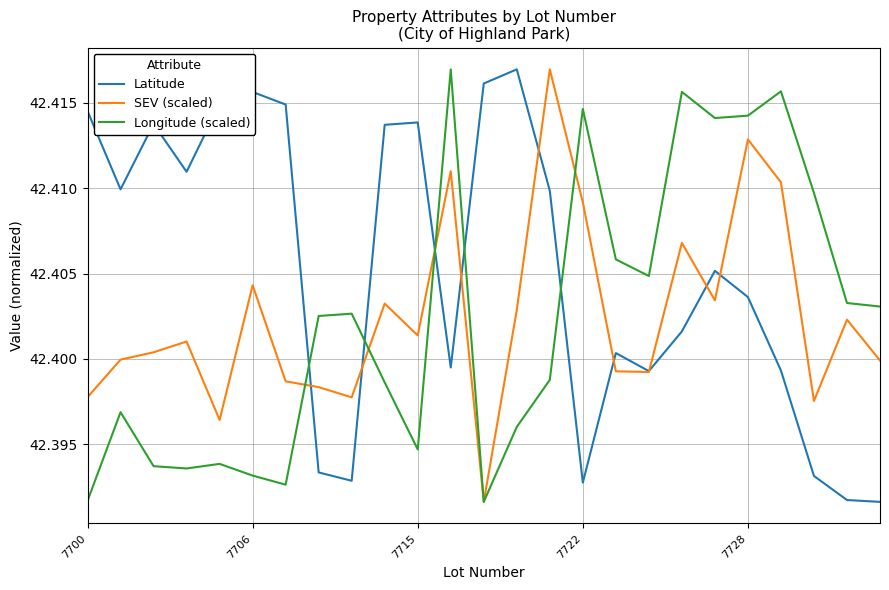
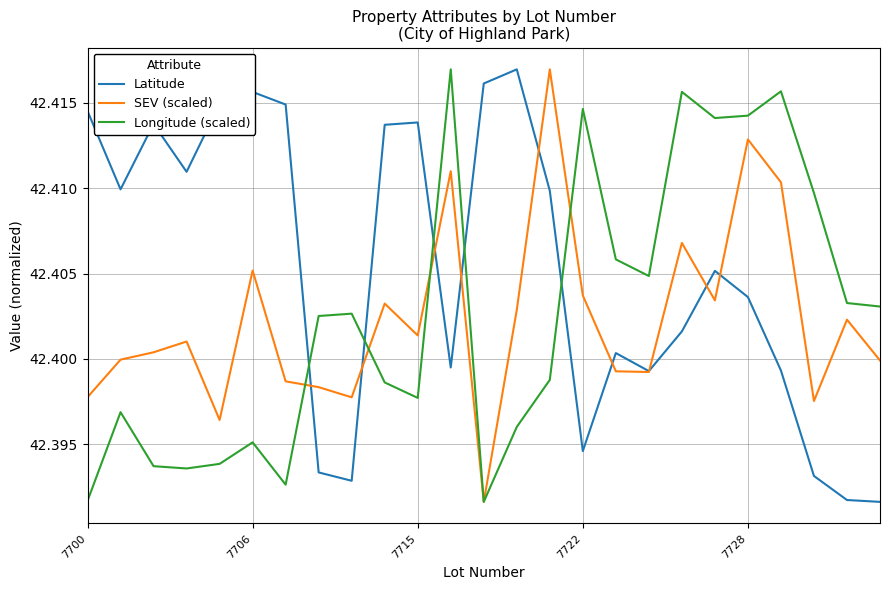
  {
    "Latitude": {
      "7700": 42.4145,
      "7715": 42.4139,
-     "7722": 42.3927,
+     "7722": 42.3946,
      "7728": 42.4036
    },
    "SEV (scaled)": {
      "7700": 42.3978,
-     "7706": 42.4043,
+     "7706": 42.4052,
      "7715": 42.4014,
-     "7722": 42.4092,
+     "7722": 42.4037,
      "7728": 42.4129
    },
    "Longitude (scaled)": {
      "7700": 42.3917,
-     "7706": 42.3932,
-     "7715": 42.3947,
+     "7706": 42.3951,
+     "7715": 42.3977,
      "7722": 42.4146,
      "7728": 42.4143
    }
  }
